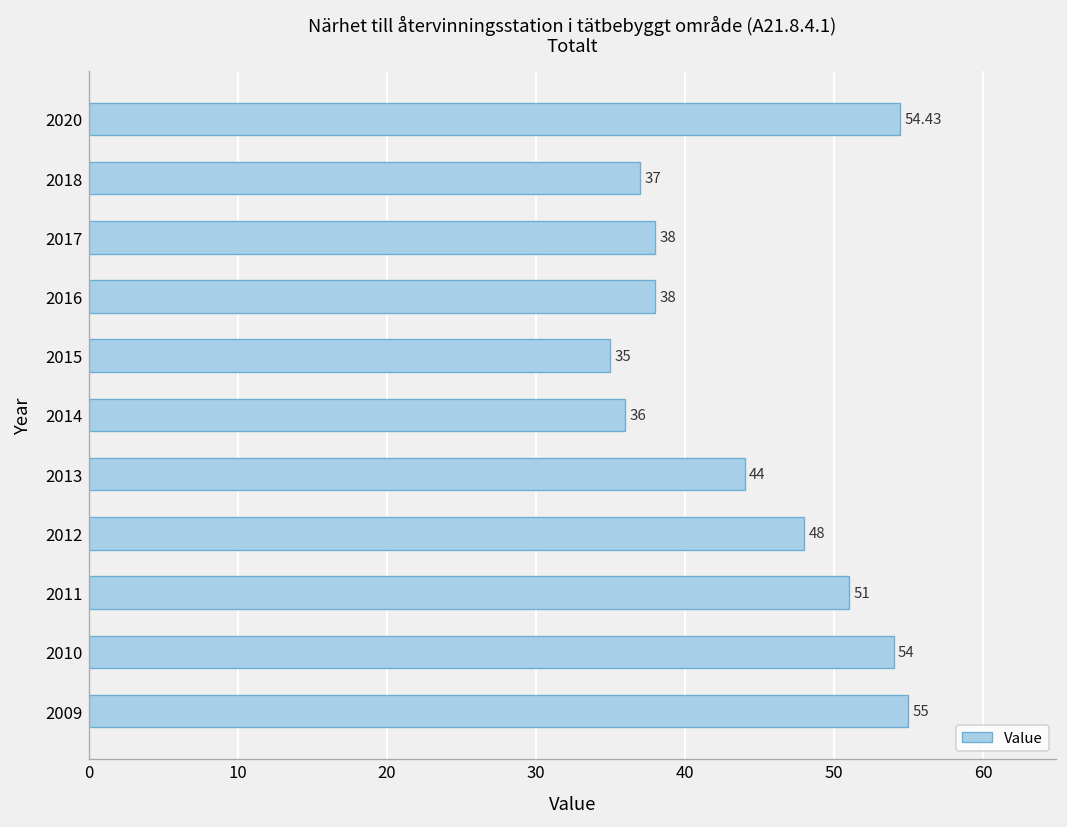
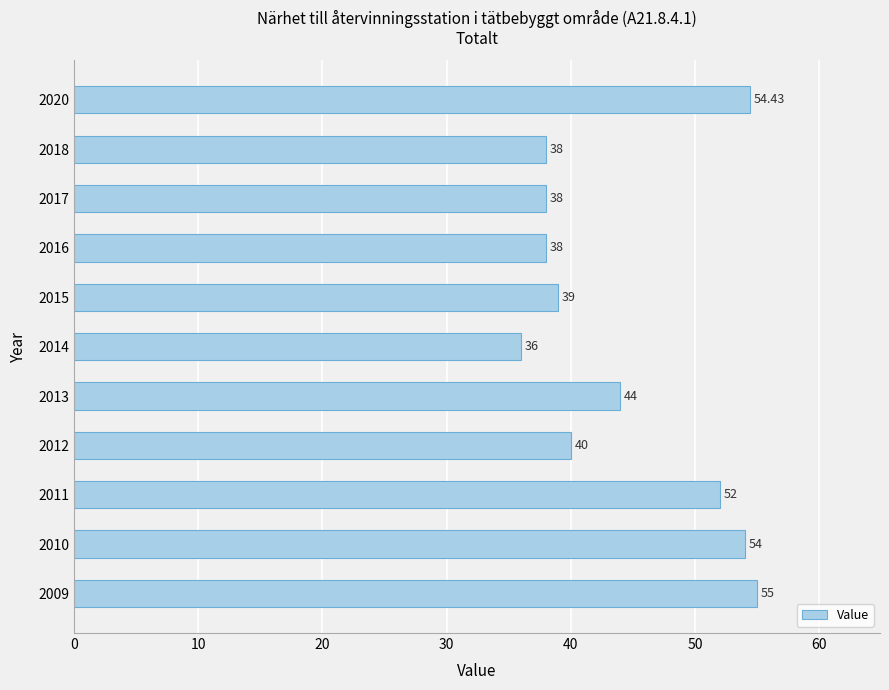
  {
    "2020": 54.43,
-   "2018": 37,
+   "2018": 38,
    "2017": 38,
    "2016": 38,
-   "2015": 35,
+   "2015": 39,
    "2014": 36,
    "2013": 44,
-   "2012": 48,
-   "2011": 51,
+   "2012": 40,
+   "2011": 52,
    "2010": 54,
    "2009": 55
  }
